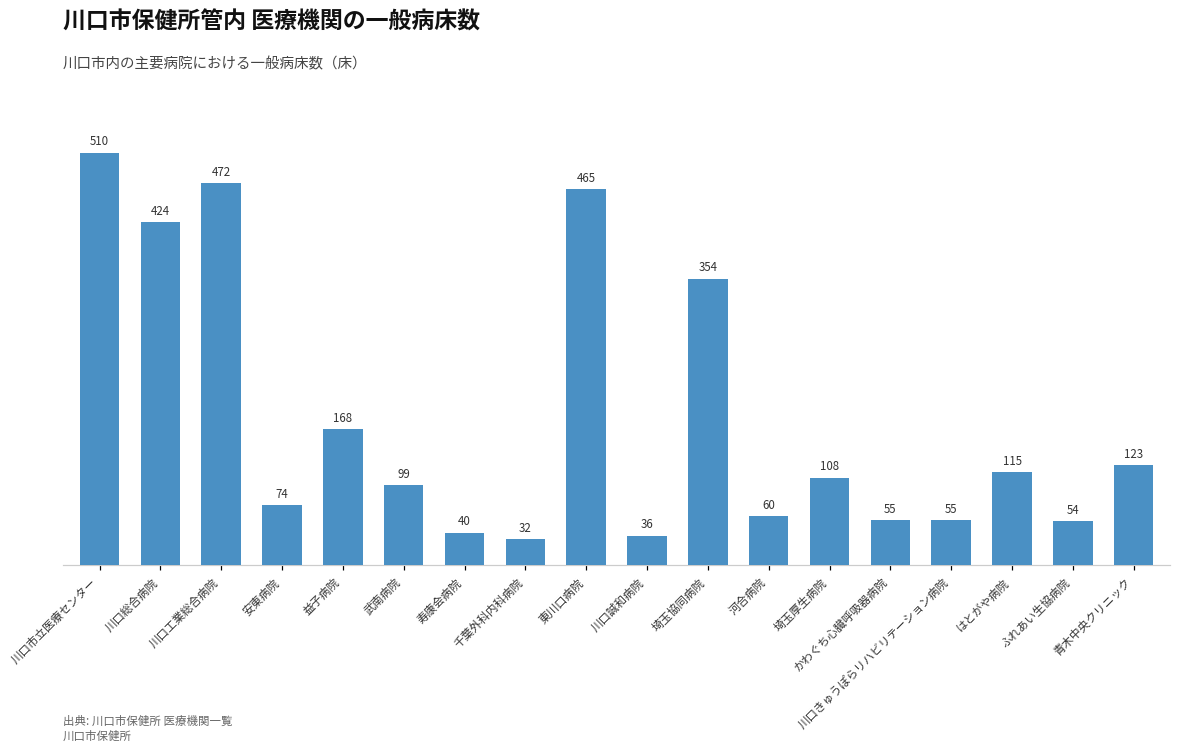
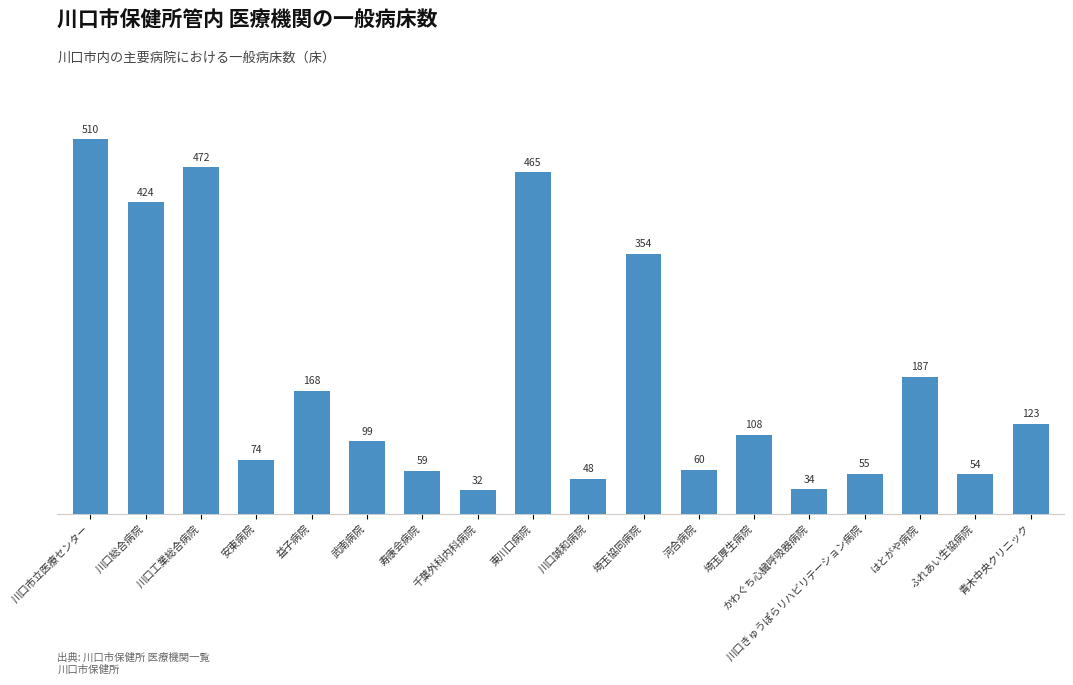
  {
    "川口市立医療センター": 510,
    "川口総合病院": 424,
    "川口工業総合病院": 472,
    "安東病院": 74,
    "益子病院": 168,
    "武南病院": 99,
-   "寿康会病院": 40,
+   "寿康会病院": 59,
    "千葉外科内科病院": 32,
    "東川口病院": 465,
-   "川口誠和病院": 36,
+   "川口誠和病院": 48,
    "埼玉協同病院": 354,
    "河合病院": 60,
    "埼玉厚生病院": 108,
-   "かわぐち心臓呼吸器病院": 55,
+   "かわぐち心臓呼吸器病院": 34,
    "川口きゅうぽらリハビリテーション病院": 55,
-   "はとがや病院": 115,
+   "はとがや病院": 187,
    "ふれあい生協病院": 54,
    "青木中央クリニック": 123
  }
